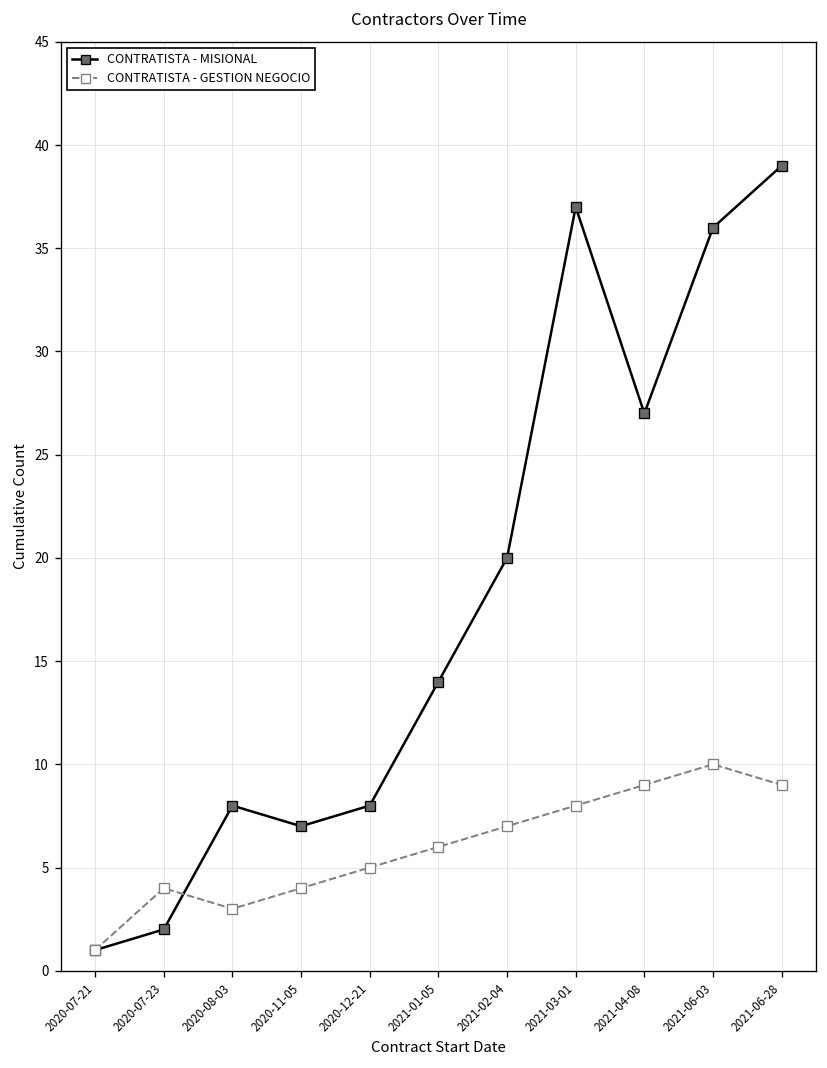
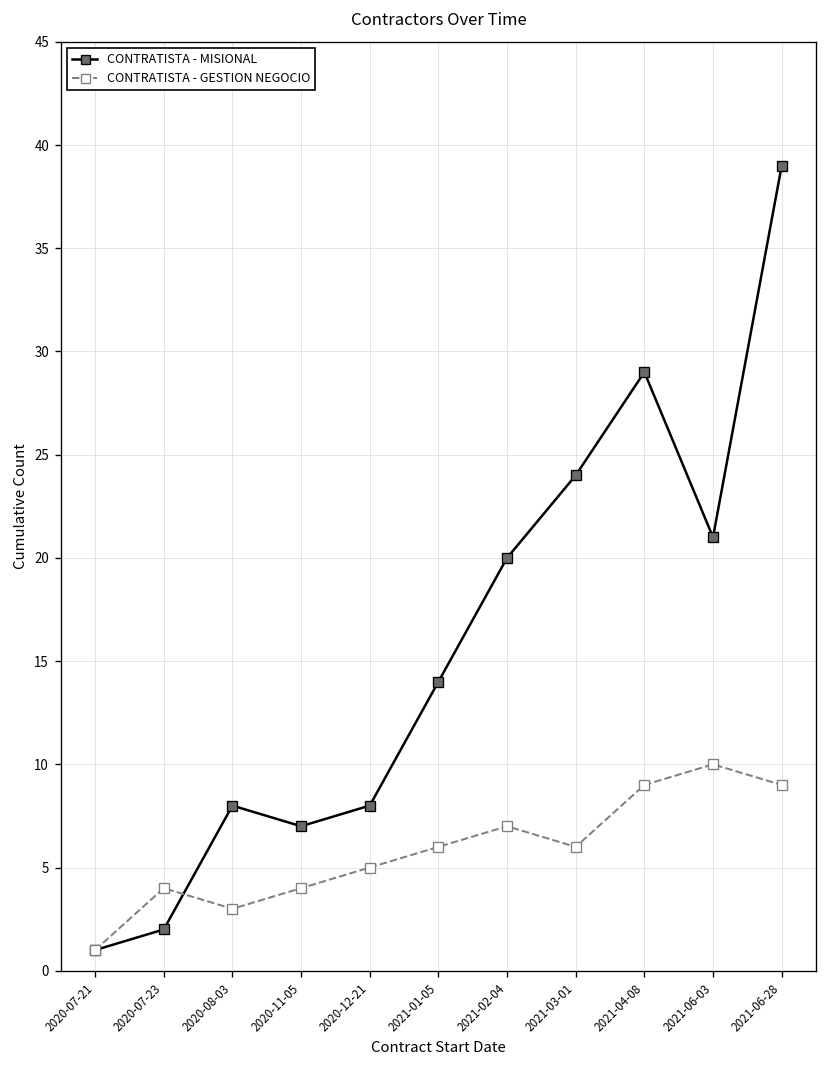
  {
    "CONTRATISTA - MISIONAL": {
      "2020-07-23": 2,
      "2020-08-03": 8,
      "2020-11-05": 7,
      "2020-12-21": 8,
      "2021-01-05": 14,
      "2021-02-04": 20,
-     "2021-03-01": 37,
-     "2021-04-08": 27,
-     "2021-06-03": 36,
+     "2021-03-01": 24,
+     "2021-04-08": 29,
+     "2021-06-03": 21,
      "2021-06-28": 39
    },
    "CONTRATISTA - GESTION NEGOCIO": {
      "2020-07-23": 4,
      "2020-08-03": 3,
      "2020-11-05": 4,
      "2020-12-21": 5,
      "2021-01-05": 6,
      "2021-02-04": 7,
-     "2021-03-01": 8,
+     "2021-03-01": 6,
      "2021-04-08": 9,
      "2021-06-03": 10,
      "2021-06-28": 9
    }
  }
